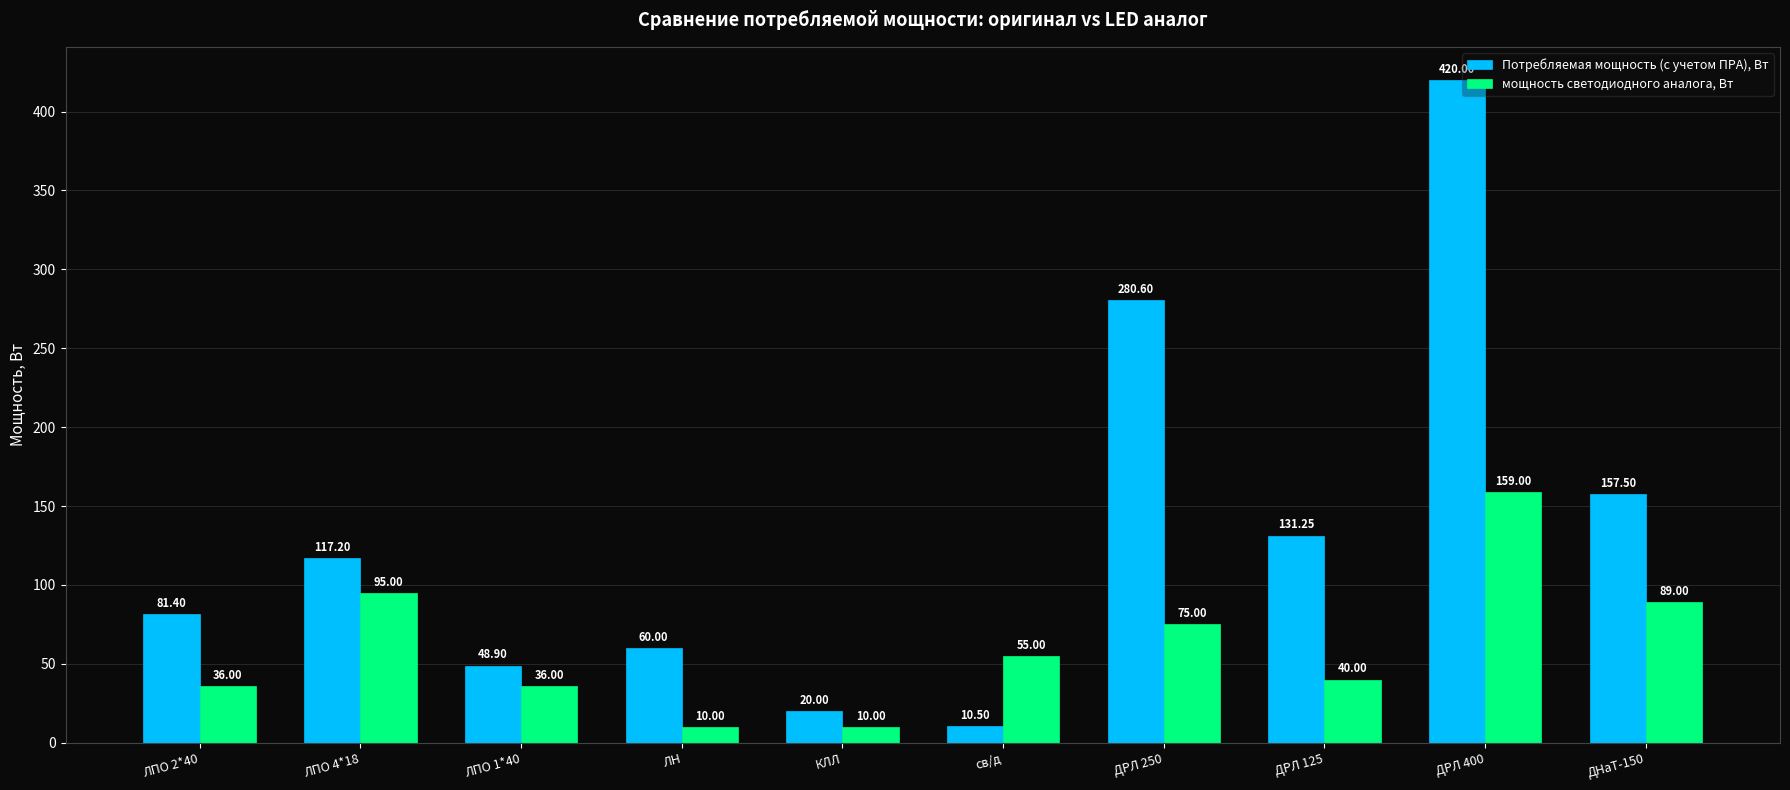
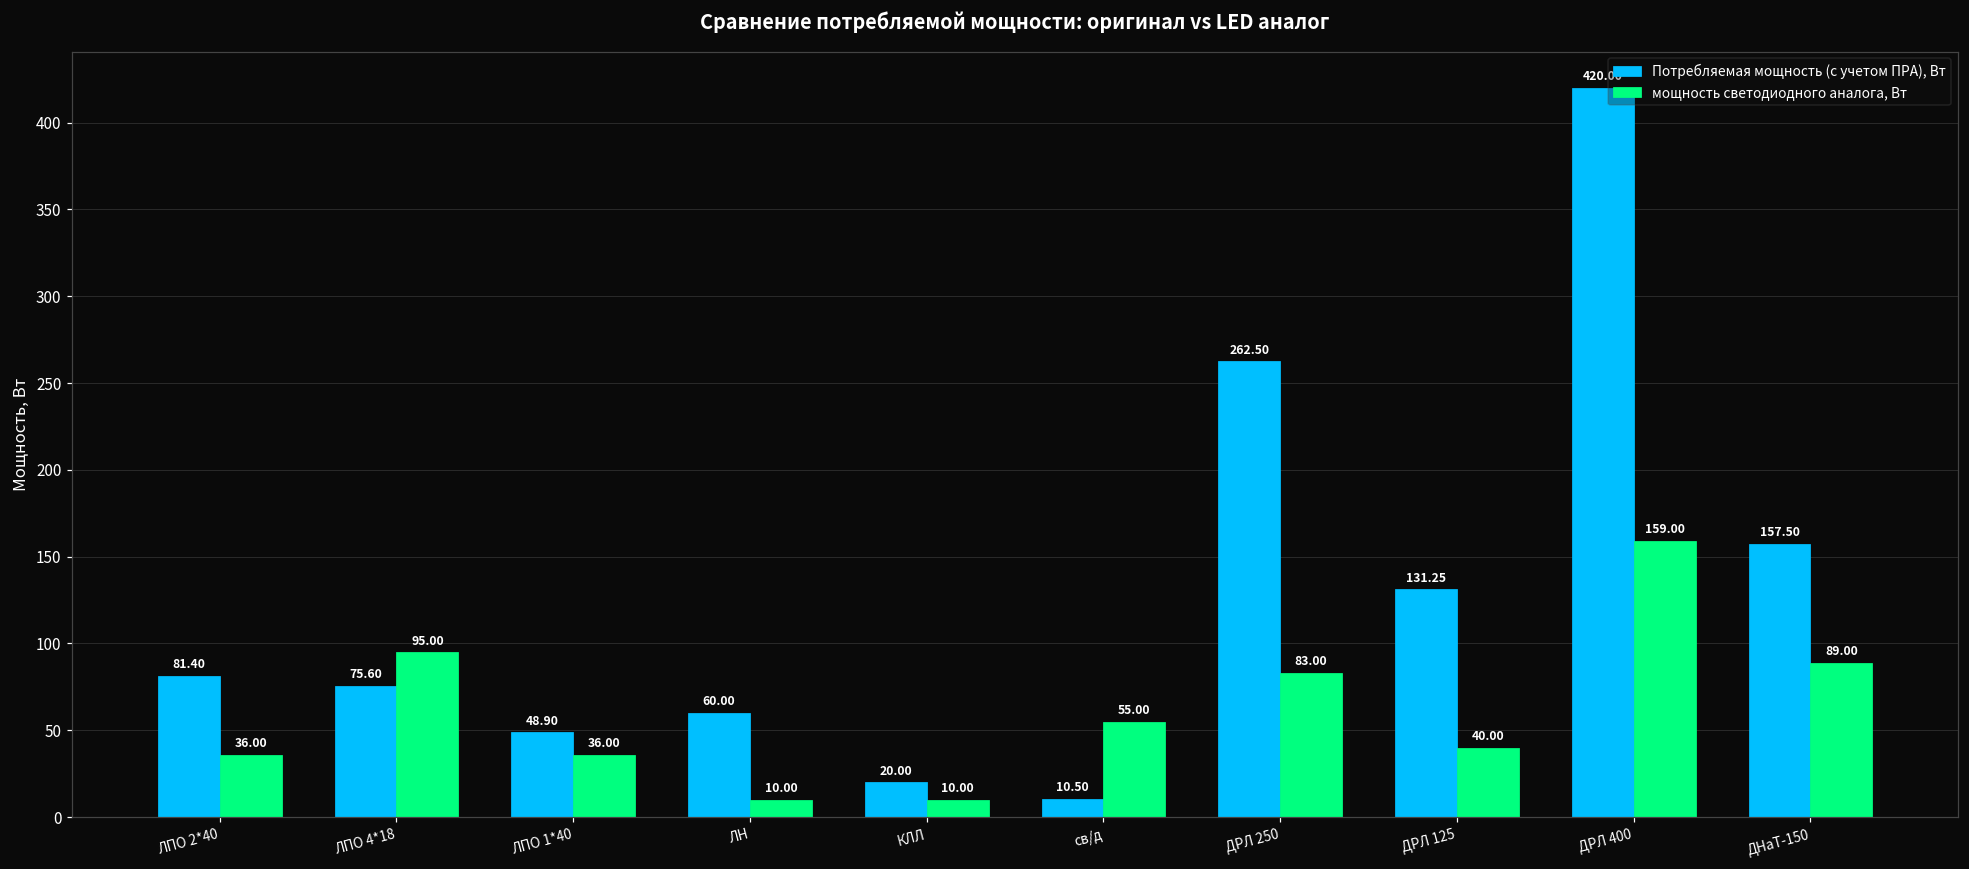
  {
    "Потребляемая мощность (с учетом ПРА), Вт": {
      "ЛПО 2*40": 81.40,
-     "ЛПО 4*18": 117.20,
+     "ЛПО 4*18": 75.60,
      "ЛПО 1*40": 48.90,
      "ЛН": 60.00,
      "КЛЛ": 20.00,
      "св/д": 10.50,
-     "ДРЛ 250": 280.60,
+     "ДРЛ 250": 262.50,
      "ДРЛ 125": 131.25,
      "ДНаТ-150": 157.50
    },
    "мощность светодиодного аналога, Вт": {
      "ЛПО 2*40": 36.00,
      "ЛПО 4*18": 95.00,
      "ЛПО 1*40": 36.00,
      "ЛН": 10.00,
      "КЛЛ": 10.00,
      "св/д": 55.00,
-     "ДРЛ 250": 75.00,
+     "ДРЛ 250": 83.00,
      "ДРЛ 125": 40.00,
      "ДРЛ 400": 159.00,
      "ДНаТ-150": 89.00
    }
  }
